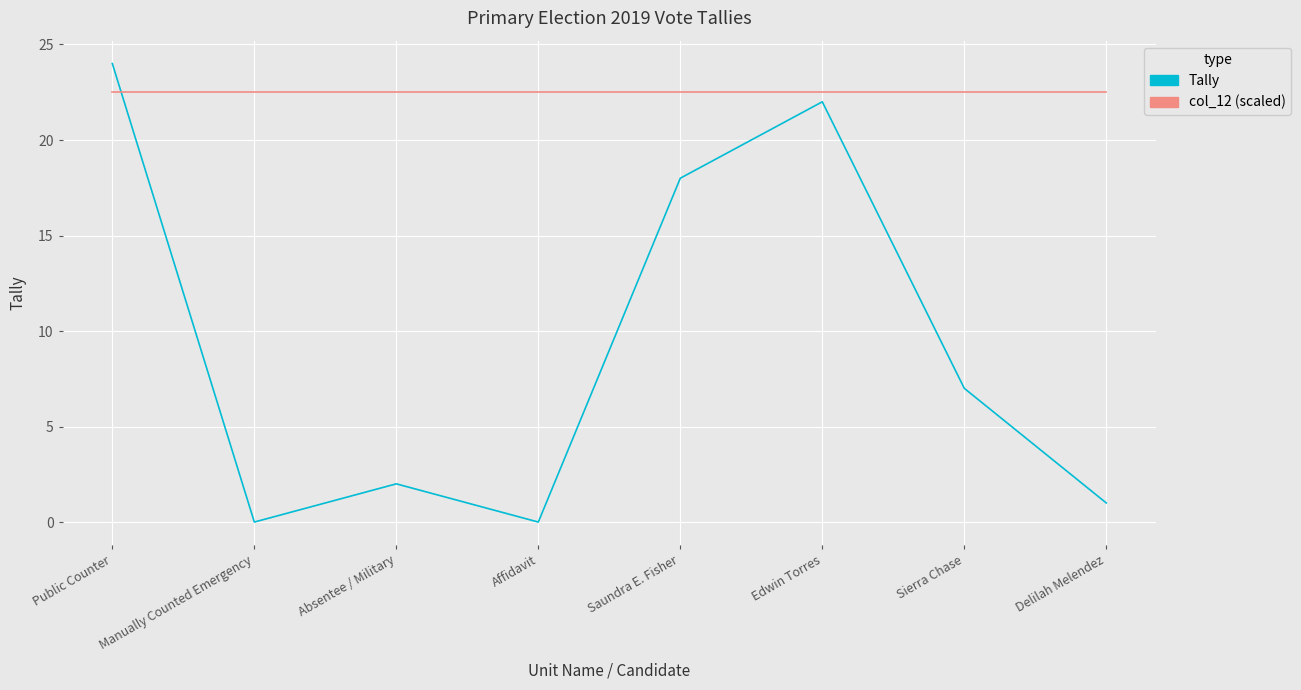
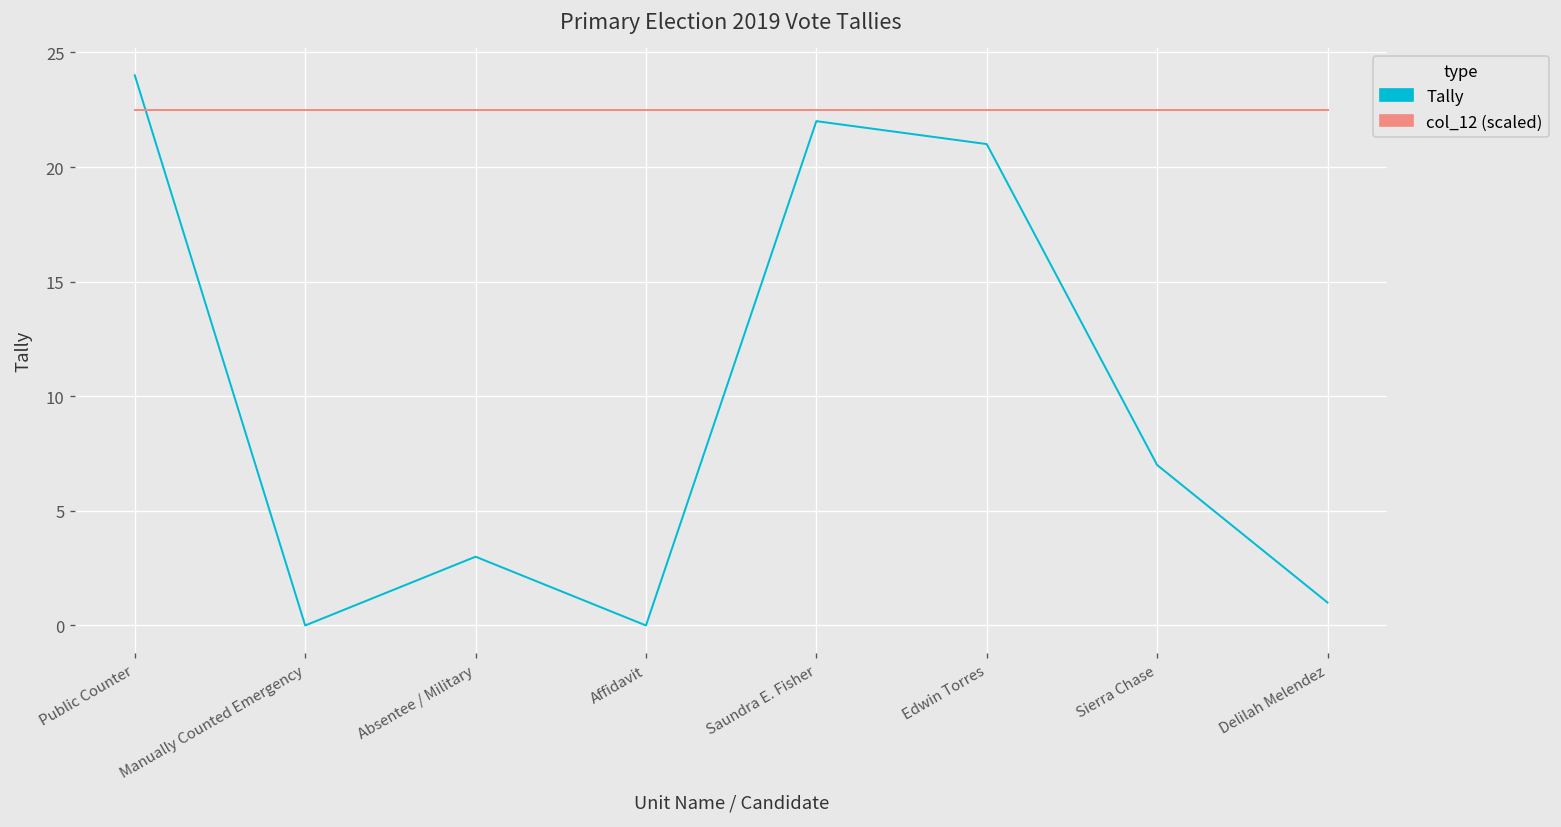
  {
    "Tally": {
      "Public Counter": 24,
      "Manually Counted Emergency": 0,
-     "Absentee / Military": 2,
+     "Absentee / Military": 3,
      "Affidavit": 0,
-     "Saundra E. Fisher": 18,
-     "Edwin Torres": 22,
+     "Saundra E. Fisher": 22,
+     "Edwin Torres": 21,
      "Sierra Chase": 7,
      "Delilah Melendez": 1
    },
    "col_12 (scaled)": {
      "Public Counter": 22.5,
      "Manually Counted Emergency": 22.5,
      "Absentee / Military": 22.5,
      "Affidavit": 22.5,
      "Saundra E. Fisher": 22.5,
      "Edwin Torres": 22.5,
      "Sierra Chase": 22.5,
      "Delilah Melendez": 22.5
    }
  }
